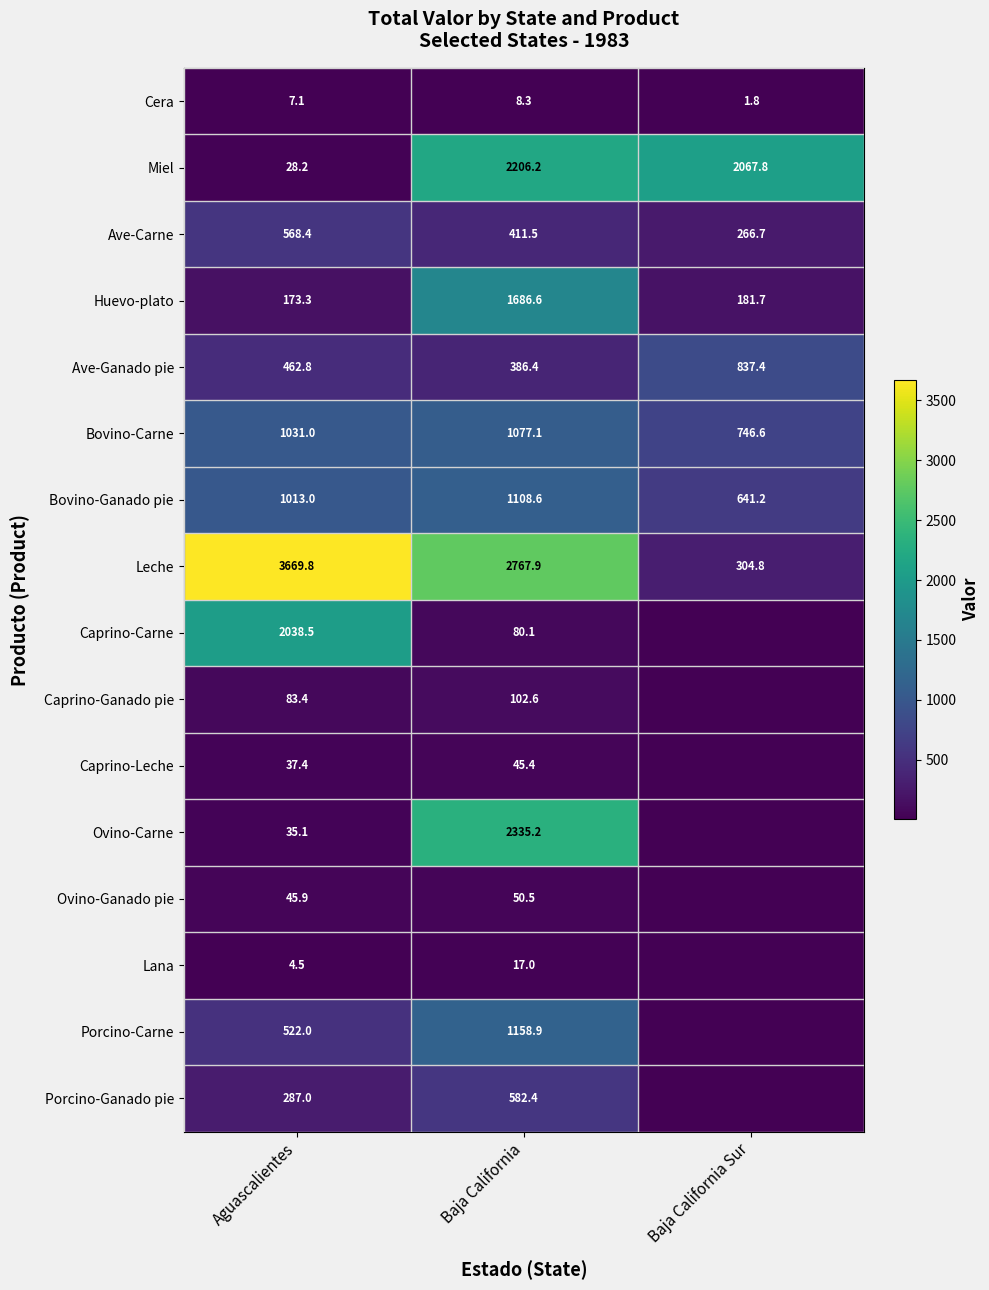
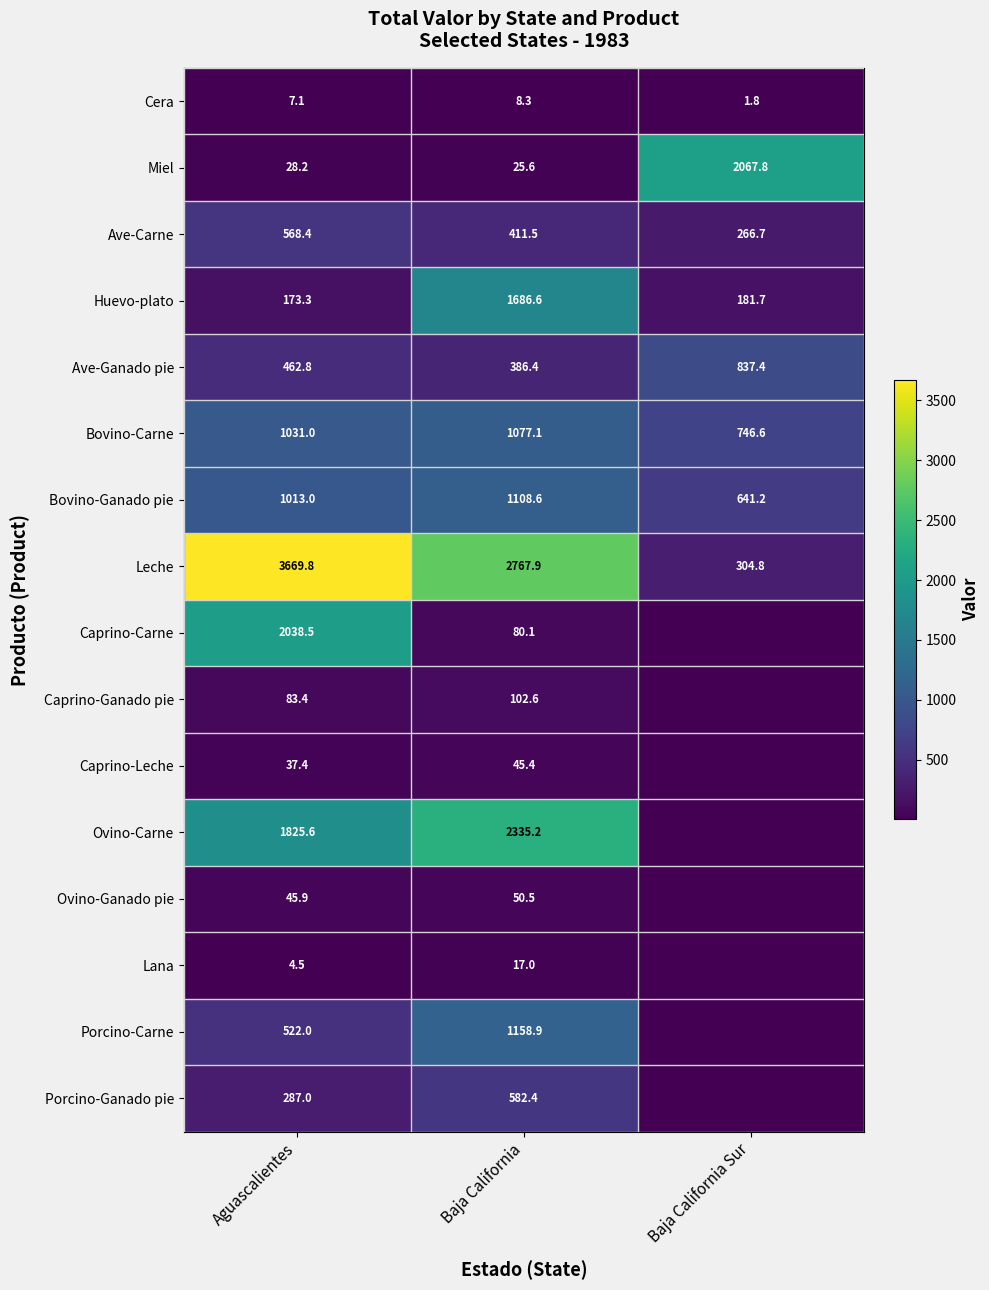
  {
    "Cera": {
      "Aguascalientes": 7.1,
      "Baja California": 8.3,
      "Baja California Sur": 1.8
    },
    "Miel": {
      "Aguascalientes": 28.2,
-     "Baja California": 2206.2,
+     "Baja California": 25.6,
      "Baja California Sur": 2067.8
    },
    "Ave-Carne": {
      "Aguascalientes": 568.4,
      "Baja California": 411.5,
      "Baja California Sur": 266.7
    },
    "Huevo-plato": {
      "Aguascalientes": 173.3,
      "Baja California": 1686.6,
      "Baja California Sur": 181.7
    },
    "Ave-Ganado pie": {
      "Aguascalientes": 462.8,
      "Baja California": 386.4,
      "Baja California Sur": 837.4
    },
    "Bovino-Carne": {
      "Aguascalientes": 1031.0,
      "Baja California": 1077.1,
      "Baja California Sur": 746.6
    },
    "Bovino-Ganado pie": {
      "Aguascalientes": 1013.0,
      "Baja California": 1108.6,
      "Baja California Sur": 641.2
    },
    "Leche": {
      "Aguascalientes": 3669.8,
      "Baja California": 2767.9,
      "Baja California Sur": 304.8
    },
    "Caprino-Carne": {
      "Aguascalientes": 2038.5,
      "Baja California": 80.1
    },
    "Caprino-Ganado pie": {
      "Aguascalientes": 83.4,
      "Baja California": 102.6
    },
    "Caprino-Leche": {
      "Aguascalientes": 37.4,
      "Baja California": 45.4
    },
    "Ovino-Carne": {
-     "Aguascalientes": 35.1,
+     "Aguascalientes": 1825.6,
      "Baja California": 2335.2
    },
    "Ovino-Ganado pie": {
      "Aguascalientes": 45.9,
      "Baja California": 50.5
    },
    "Lana": {
      "Aguascalientes": 4.5,
      "Baja California": 17.0
    },
    "Porcino-Carne": {
      "Aguascalientes": 522.0,
      "Baja California": 1158.9
    },
    "Porcino-Ganado pie": {
      "Aguascalientes": 287.0,
      "Baja California": 582.4
    }
  }
